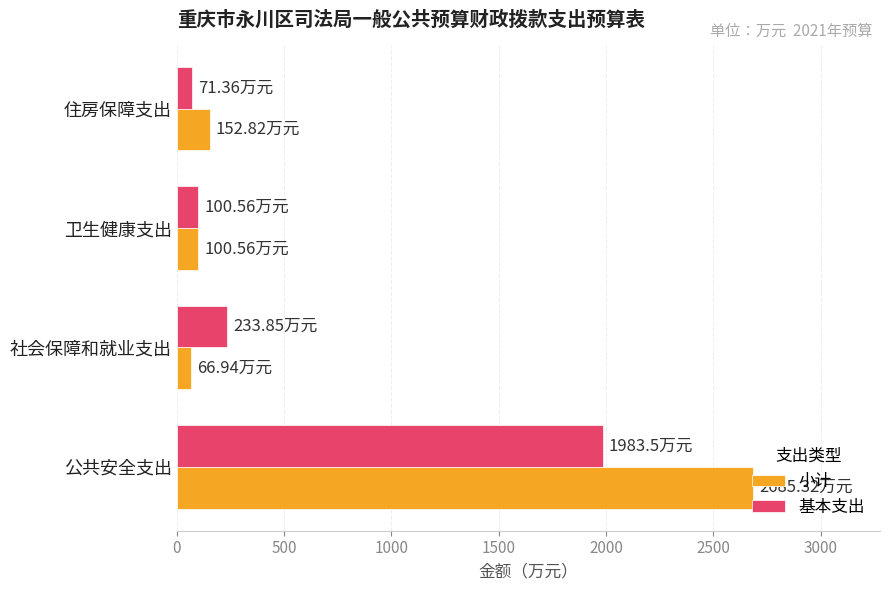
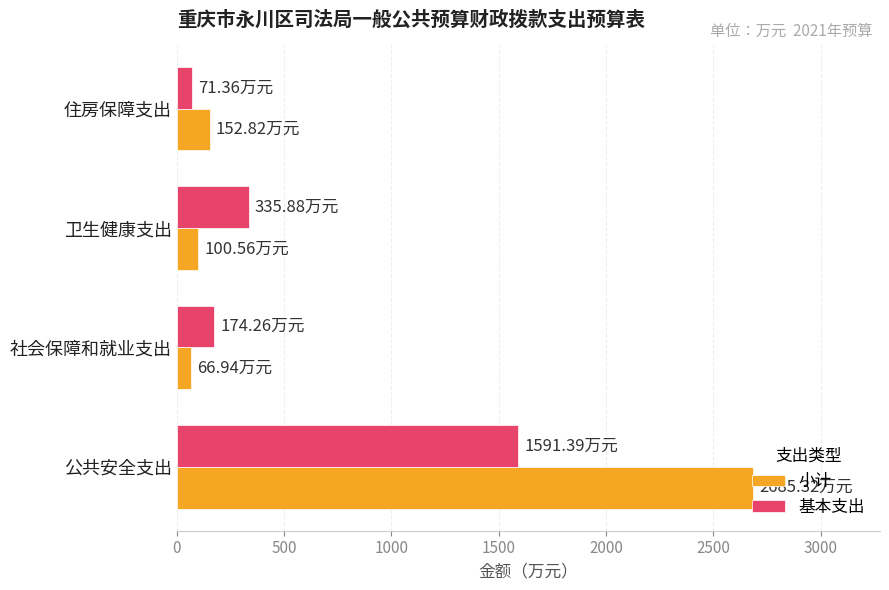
  {
    "小计": {
      "住房保障支出": 152.82,
      "卫生健康支出": 100.56,
      "社会保障和就业支出": 66.94,
      "公共安全支出": 2685.32
    },
    "基本支出": {
      "住房保障支出": 71.36,
-     "卫生健康支出": 100.56,
-     "社会保障和就业支出": 233.85,
-     "公共安全支出": 1983.5
+     "卫生健康支出": 335.88,
+     "社会保障和就业支出": 174.26,
+     "公共安全支出": 1591.39
    }
  }
